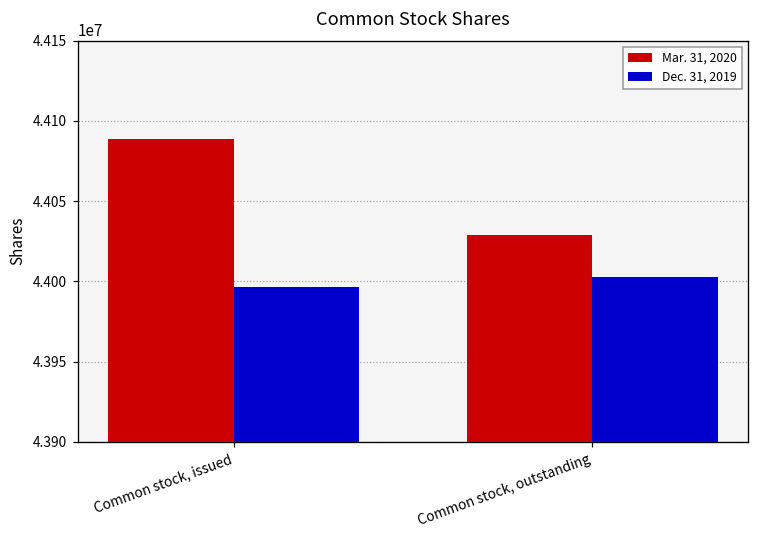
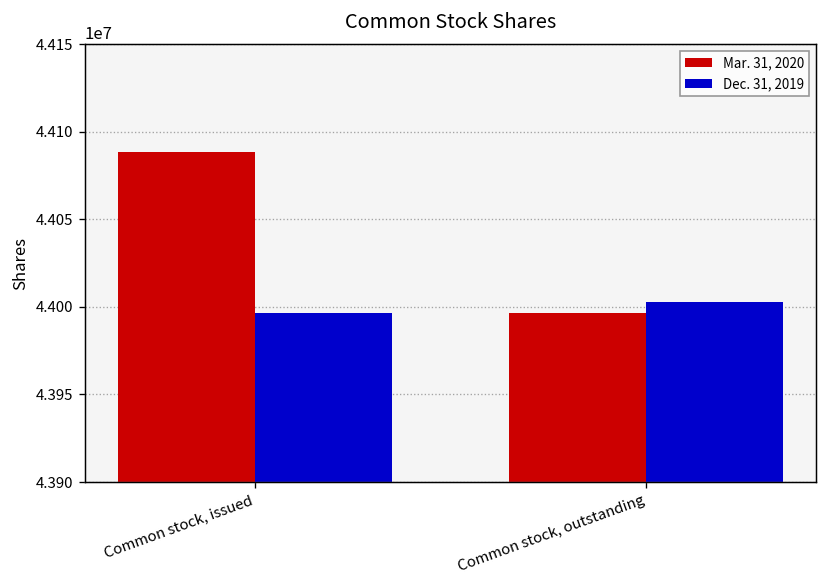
  {
    "Mar. 31, 2020": {
      "Common stock, issued": 44088000,
-     "Common stock, outstanding": 44029000
+     "Common stock, outstanding": 43997000
    },
    "Dec. 31, 2019": {
      "Common stock, issued": 43997000,
      "Common stock, outstanding": 44003000
    }
  }
